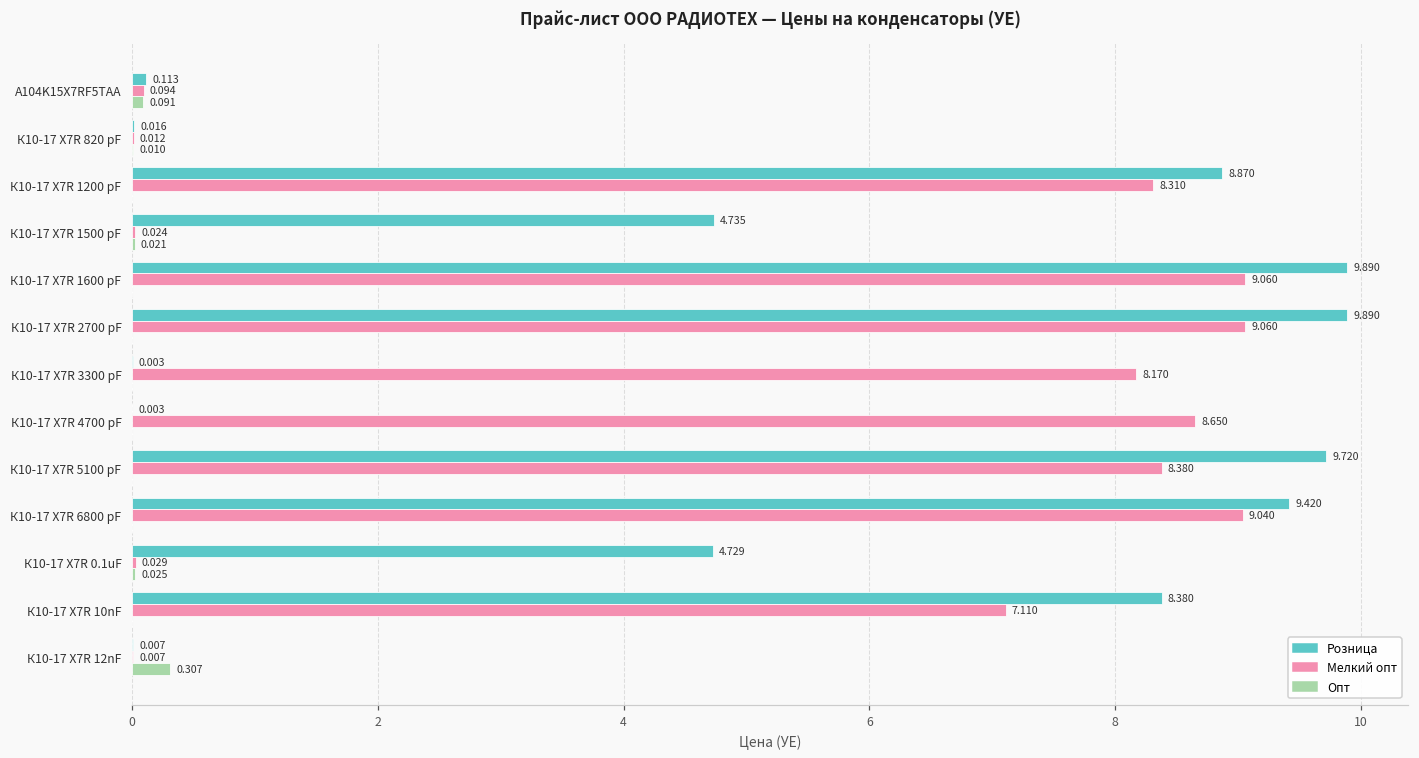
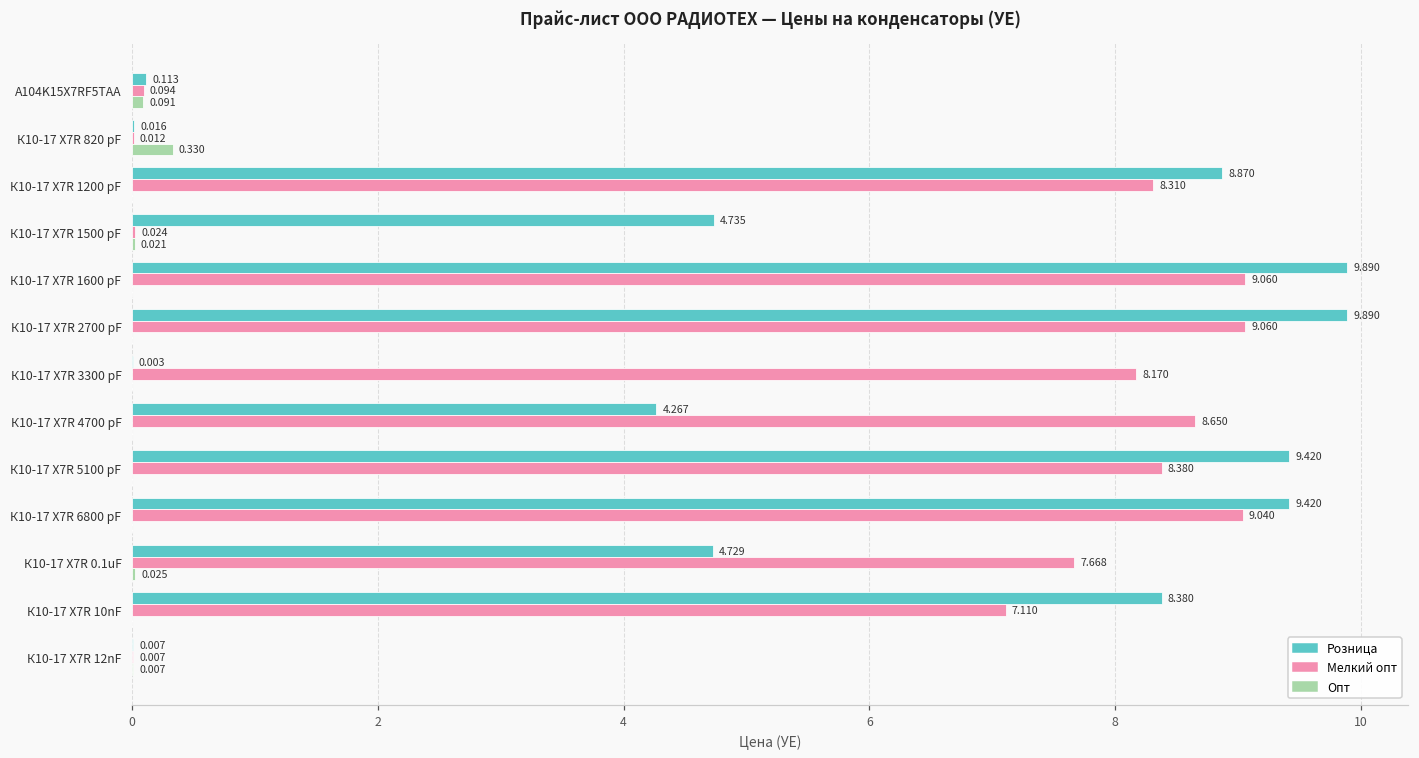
  {
    "Розница": {
      "A104K15X7RF5TAA": 0.113,
      "К10-17 X7R 820 pF": 0.016,
      "К10-17 X7R 1200 pF": 8.870,
      "К10-17 X7R 1500 pF": 4.735,
      "К10-17 X7R 1600 pF": 9.890,
      "К10-17 X7R 2700 pF": 9.890,
      "К10-17 X7R 3300 pF": 0.003,
-     "К10-17 X7R 4700 pF": 0.003,
-     "К10-17 X7R 5100 pF": 9.720,
+     "К10-17 X7R 4700 pF": 4.267,
+     "К10-17 X7R 5100 pF": 9.420,
      "К10-17 X7R 6800 pF": 9.420,
      "К10-17 X7R 0.1uF": 4.729,
      "К10-17 X7R 10nF": 8.380,
      "К10-17 X7R 12nF": 0.007
    },
    "Мелкий опт": {
      "A104K15X7RF5TAA": 0.094,
      "К10-17 X7R 820 pF": 0.012,
      "К10-17 X7R 1200 pF": 8.310,
      "К10-17 X7R 1500 pF": 0.024,
      "К10-17 X7R 1600 pF": 9.060,
      "К10-17 X7R 2700 pF": 9.060,
      "К10-17 X7R 3300 pF": 8.170,
      "К10-17 X7R 4700 pF": 8.650,
      "К10-17 X7R 5100 pF": 8.380,
      "К10-17 X7R 6800 pF": 9.040,
-     "К10-17 X7R 0.1uF": 0.029,
+     "К10-17 X7R 0.1uF": 7.668,
      "К10-17 X7R 10nF": 7.110,
      "К10-17 X7R 12nF": 0.007
    },
    "Опт": {
      "A104K15X7RF5TAA": 0.091,
-     "К10-17 X7R 820 pF": 0.010,
+     "К10-17 X7R 820 pF": 0.330,
      "К10-17 X7R 1500 pF": 0.021,
      "К10-17 X7R 0.1uF": 0.025,
-     "К10-17 X7R 12nF": 0.307
+     "К10-17 X7R 12nF": 0.007
    }
  }
